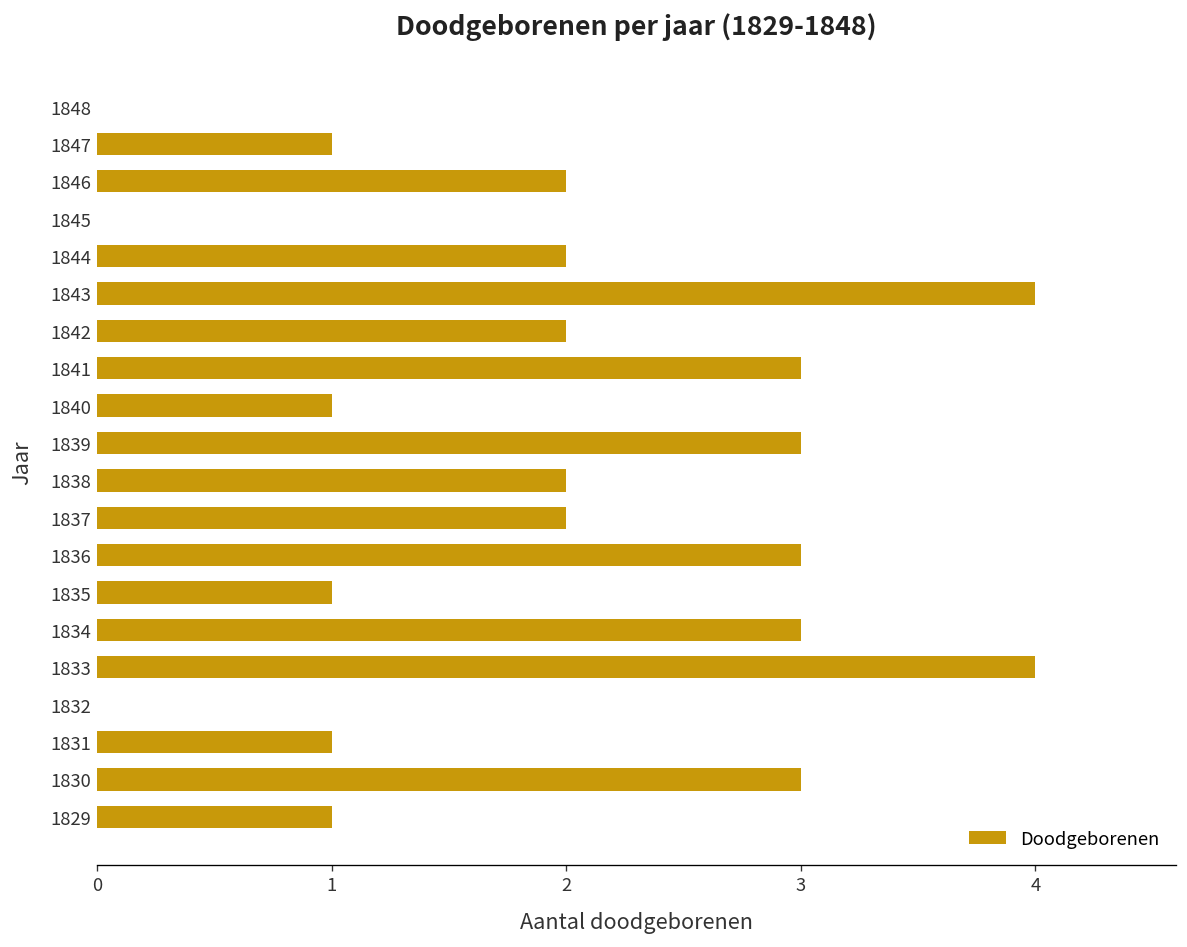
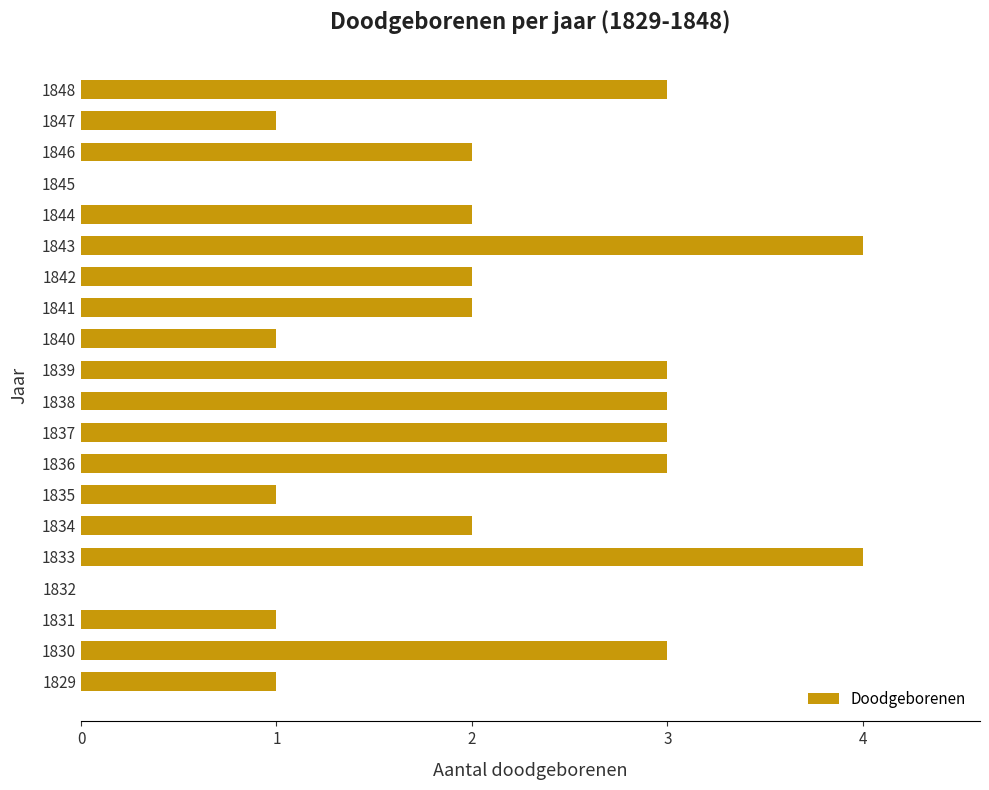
  {
-   "1848": 0,
+   "1848": 3,
    "1847": 1,
    "1846": 2,
    "1845": 0,
    "1844": 2,
    "1843": 4,
    "1842": 2,
-   "1841": 3,
+   "1841": 2,
    "1840": 1,
    "1839": 3,
-   "1838": 2,
-   "1837": 2,
+   "1838": 3,
+   "1837": 3,
    "1836": 3,
    "1835": 1,
-   "1834": 3,
+   "1834": 2,
    "1833": 4,
    "1832": 0,
    "1831": 1,
    "1830": 3,
    "1829": 1
  }
